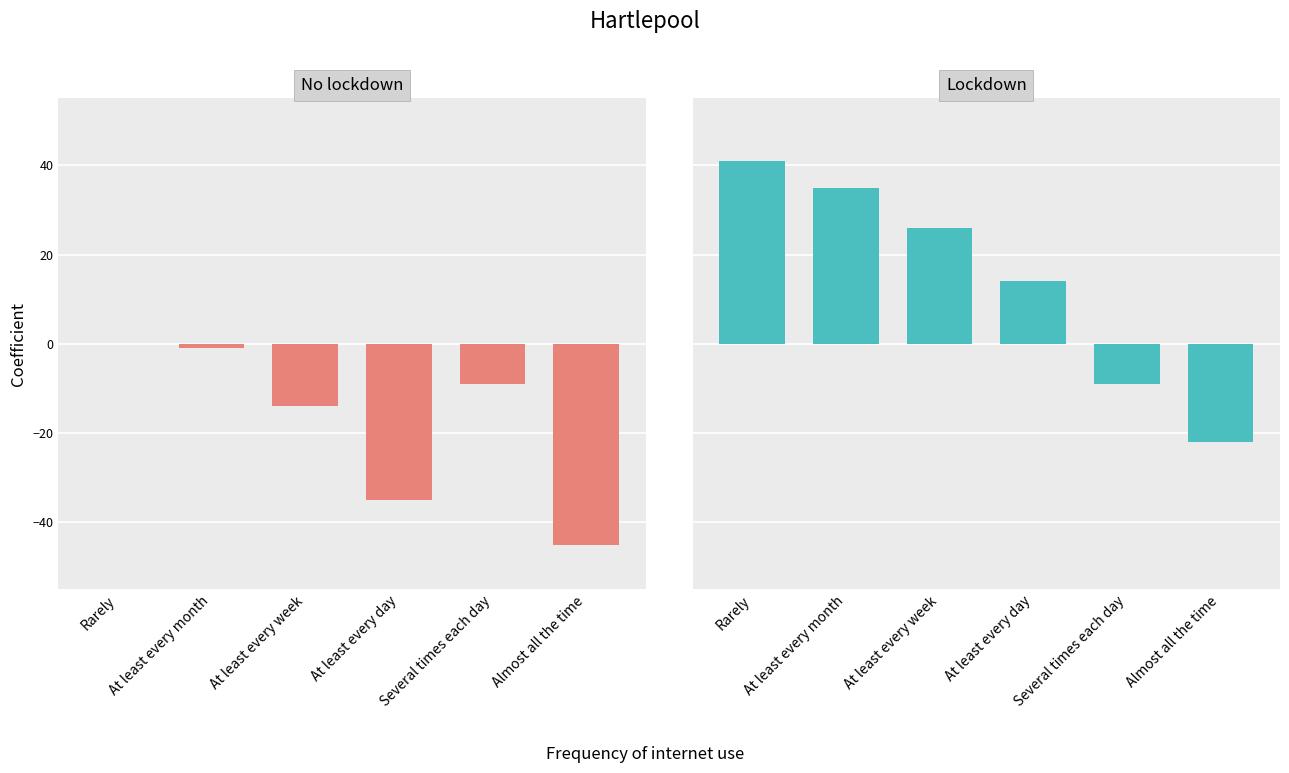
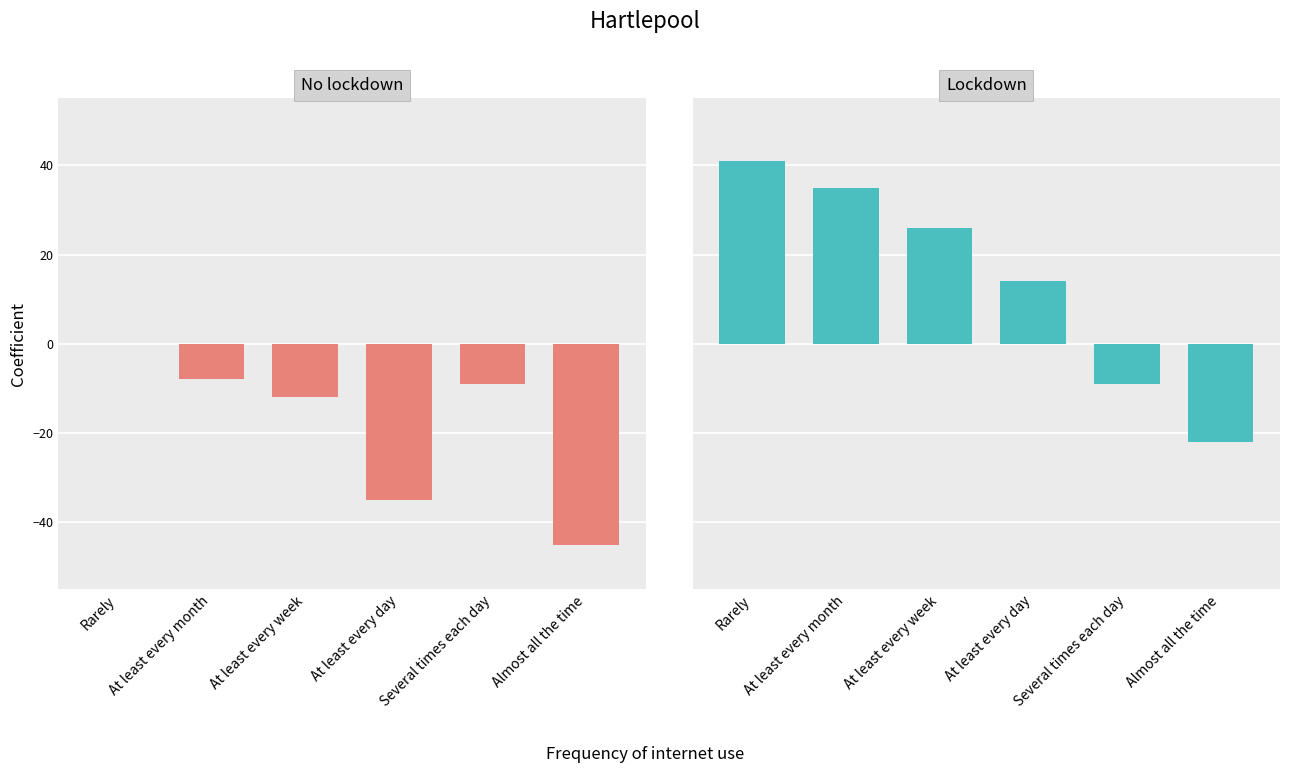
  {
    "No lockdown": {
      "Rarely": 0,
-     "At least every month": -1,
-     "At least every week": -14,
+     "At least every month": -8,
+     "At least every week": -12,
      "At least every day": -35,
      "Several times each day": -9,
      "Almost all the time": -45
    }
  }
